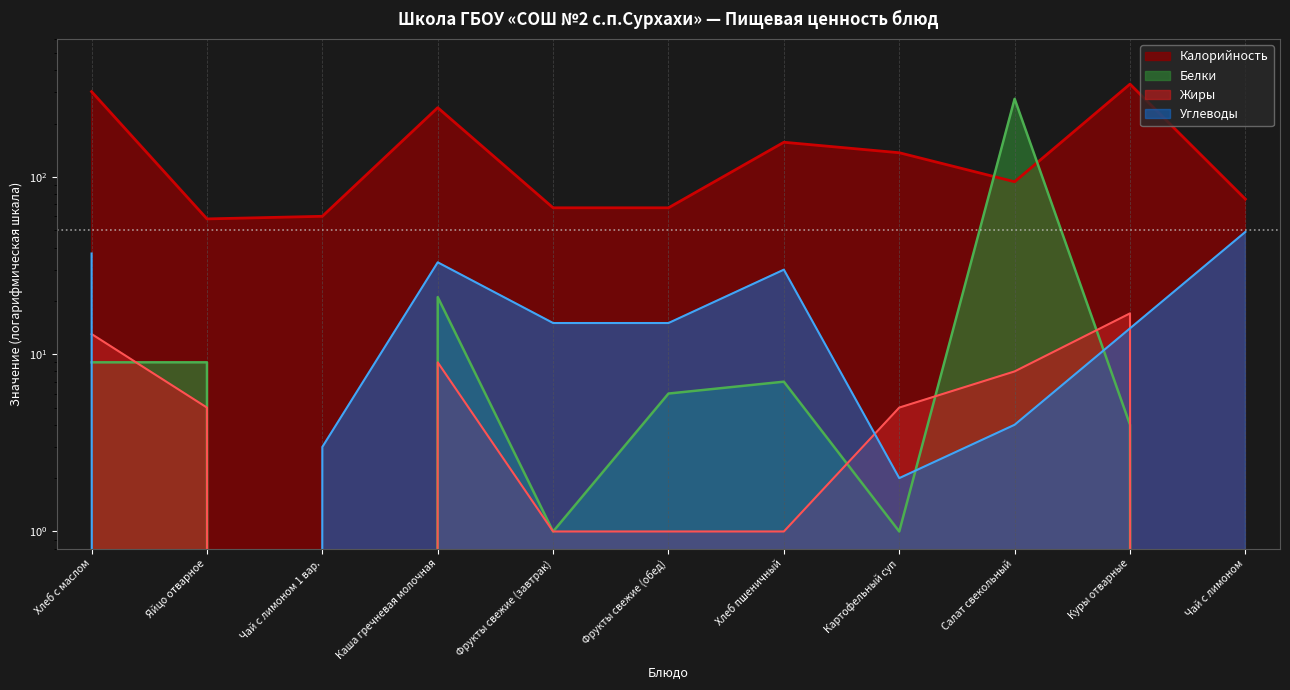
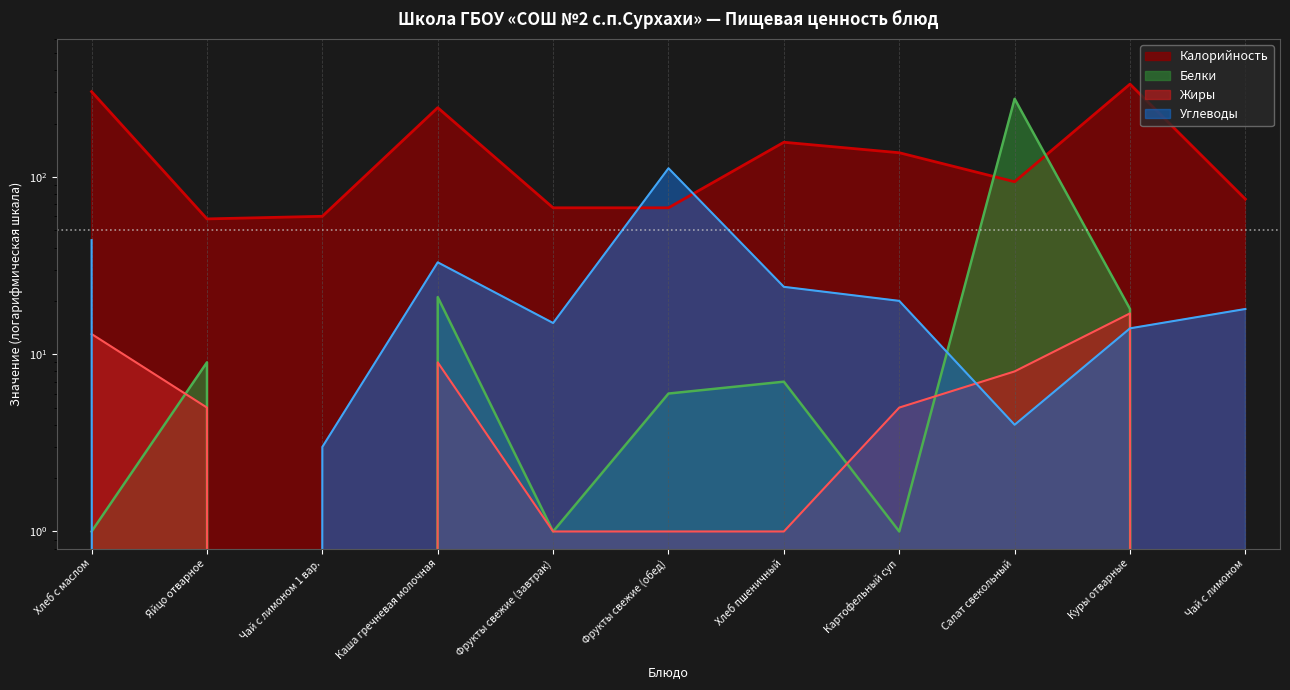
  {
    "Белки": {
-     "Хлеб с маслом": 9,
+     "Хлеб с маслом": 1,
      "Яйцо отварное": 9,
      "Каша гречневая молочная": 21,
      "Фрукты свежие (обед)": 6,
      "Хлеб пшеничный": 7,
      "Картофельный суп": 1,
      "Салат свекольный": 280,
-     "Куры отварные": 4
+     "Куры отварные": 18
    },
    "Углеводы": {
-     "Хлеб с маслом": 37,
+     "Хлеб с маслом": 44,
      "Чай с лимоном 1 вар.": 3,
      "Каша гречневая молочная": 33,
      "Фрукты свежие (завтрак)": 15,
-     "Фрукты свежие (обед)": 15,
-     "Хлеб пшеничный": 30,
-     "Картофельный суп": 2,
+     "Фрукты свежие (обед)": 110,
+     "Хлеб пшеничный": 24,
+     "Картофельный суп": 20,
      "Салат свекольный": 4,
      "Куры отварные": 14,
-     "Чай с лимоном": 49
+     "Чай с лимоном": 18
    }
  }
